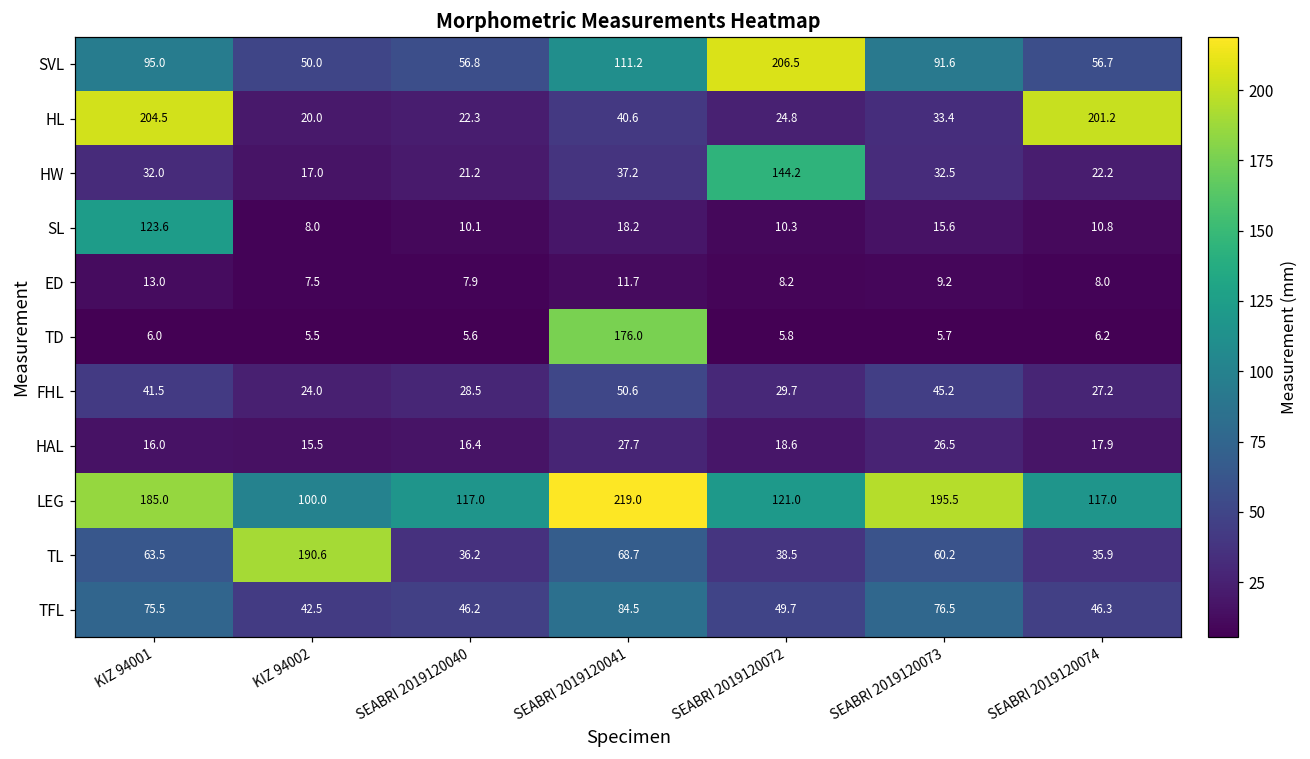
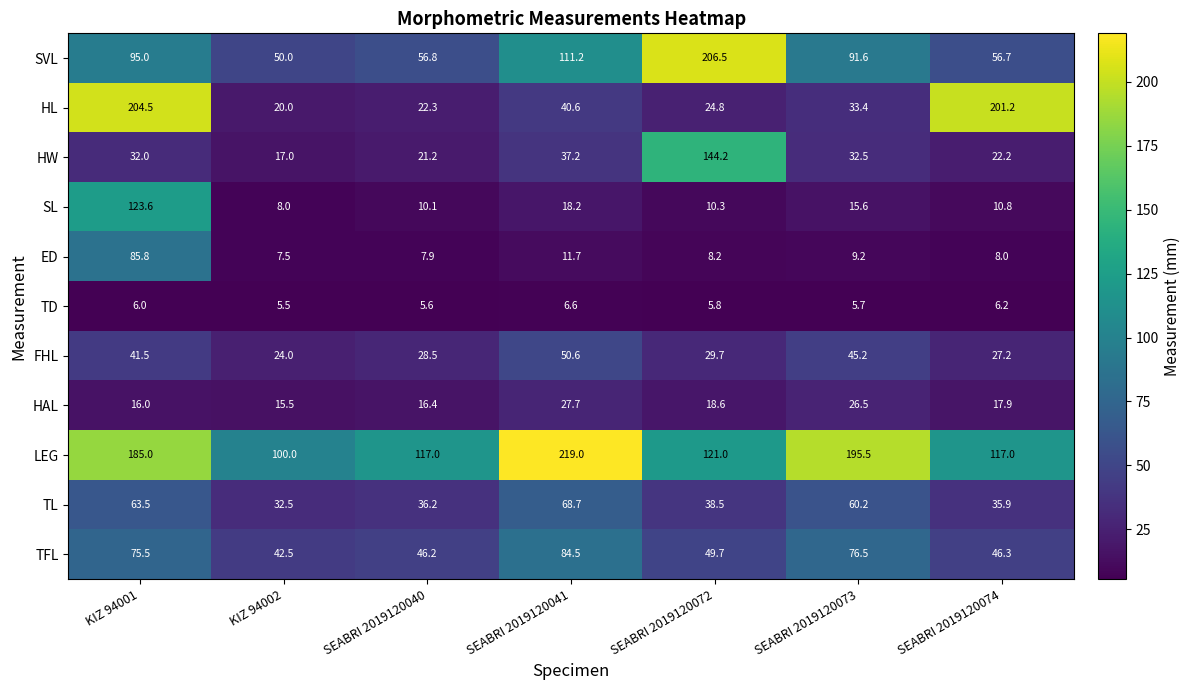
  {
    "SVL": {
      "KIZ 94001": 95.0,
      "KIZ 94002": 50.0,
      "SEABRI 2019120040": 56.8,
      "SEABRI 2019120041": 111.2,
      "SEABRI 2019120072": 206.5,
      "SEABRI 2019120073": 91.6,
      "SEABRI 2019120074": 56.7
    },
    "HL": {
      "KIZ 94001": 204.5,
      "KIZ 94002": 20.0,
      "SEABRI 2019120040": 22.3,
      "SEABRI 2019120041": 40.6,
      "SEABRI 2019120072": 24.8,
      "SEABRI 2019120073": 33.4,
      "SEABRI 2019120074": 201.2
    },
    "HW": {
      "KIZ 94001": 32.0,
      "KIZ 94002": 17.0,
      "SEABRI 2019120040": 21.2,
      "SEABRI 2019120041": 37.2,
      "SEABRI 2019120072": 144.2,
      "SEABRI 2019120073": 32.5,
      "SEABRI 2019120074": 22.2
    },
    "SL": {
      "KIZ 94001": 123.6,
      "KIZ 94002": 8.0,
      "SEABRI 2019120040": 10.1,
      "SEABRI 2019120041": 18.2,
      "SEABRI 2019120072": 10.3,
      "SEABRI 2019120073": 15.6,
      "SEABRI 2019120074": 10.8
    },
    "ED": {
-     "KIZ 94001": 13.0,
+     "KIZ 94001": 85.8,
      "KIZ 94002": 7.5,
      "SEABRI 2019120040": 7.9,
      "SEABRI 2019120041": 11.7,
      "SEABRI 2019120072": 8.2,
      "SEABRI 2019120073": 9.2,
      "SEABRI 2019120074": 8.0
    },
    "TD": {
      "KIZ 94001": 6.0,
      "KIZ 94002": 5.5,
      "SEABRI 2019120040": 5.6,
-     "SEABRI 2019120041": 176.0,
+     "SEABRI 2019120041": 6.6,
      "SEABRI 2019120072": 5.8,
      "SEABRI 2019120073": 5.7,
      "SEABRI 2019120074": 6.2
    },
    "FHL": {
      "KIZ 94001": 41.5,
      "KIZ 94002": 24.0,
      "SEABRI 2019120040": 28.5,
      "SEABRI 2019120041": 50.6,
      "SEABRI 2019120072": 29.7,
      "SEABRI 2019120073": 45.2,
      "SEABRI 2019120074": 27.2
    },
    "HAL": {
      "KIZ 94001": 16.0,
      "KIZ 94002": 15.5,
      "SEABRI 2019120040": 16.4,
      "SEABRI 2019120041": 27.7,
      "SEABRI 2019120072": 18.6,
      "SEABRI 2019120073": 26.5,
      "SEABRI 2019120074": 17.9
    },
    "LEG": {
      "KIZ 94001": 185.0,
      "KIZ 94002": 100.0,
      "SEABRI 2019120040": 117.0,
      "SEABRI 2019120041": 219.0,
      "SEABRI 2019120072": 121.0,
      "SEABRI 2019120073": 195.5,
      "SEABRI 2019120074": 117.0
    },
    "TL": {
      "KIZ 94001": 63.5,
-     "KIZ 94002": 190.6,
+     "KIZ 94002": 32.5,
      "SEABRI 2019120040": 36.2,
      "SEABRI 2019120041": 68.7,
      "SEABRI 2019120072": 38.5,
      "SEABRI 2019120073": 60.2,
      "SEABRI 2019120074": 35.9
    },
    "TFL": {
      "KIZ 94001": 75.5,
      "KIZ 94002": 42.5,
      "SEABRI 2019120040": 46.2,
      "SEABRI 2019120041": 84.5,
      "SEABRI 2019120072": 49.7,
      "SEABRI 2019120073": 76.5,
      "SEABRI 2019120074": 46.3
    }
  }
